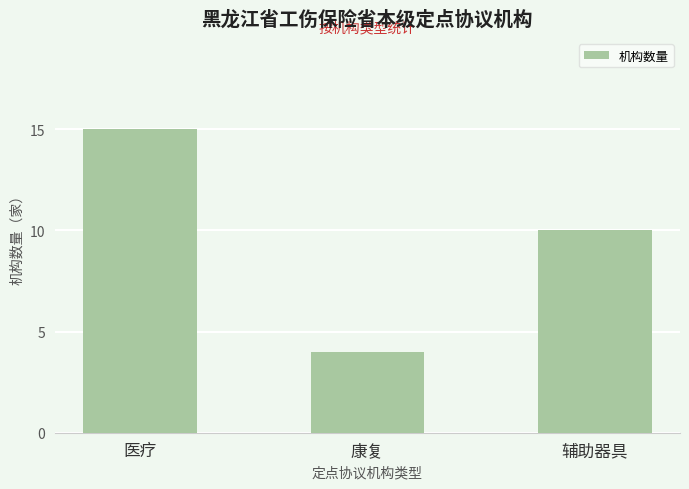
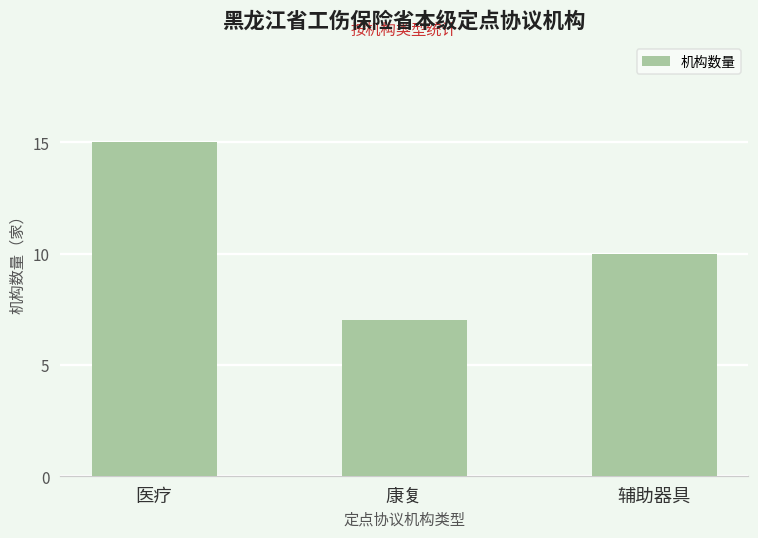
  {
    "医疗": 15,
-   "康复": 4,
+   "康复": 7,
    "辅助器具": 10
  }
